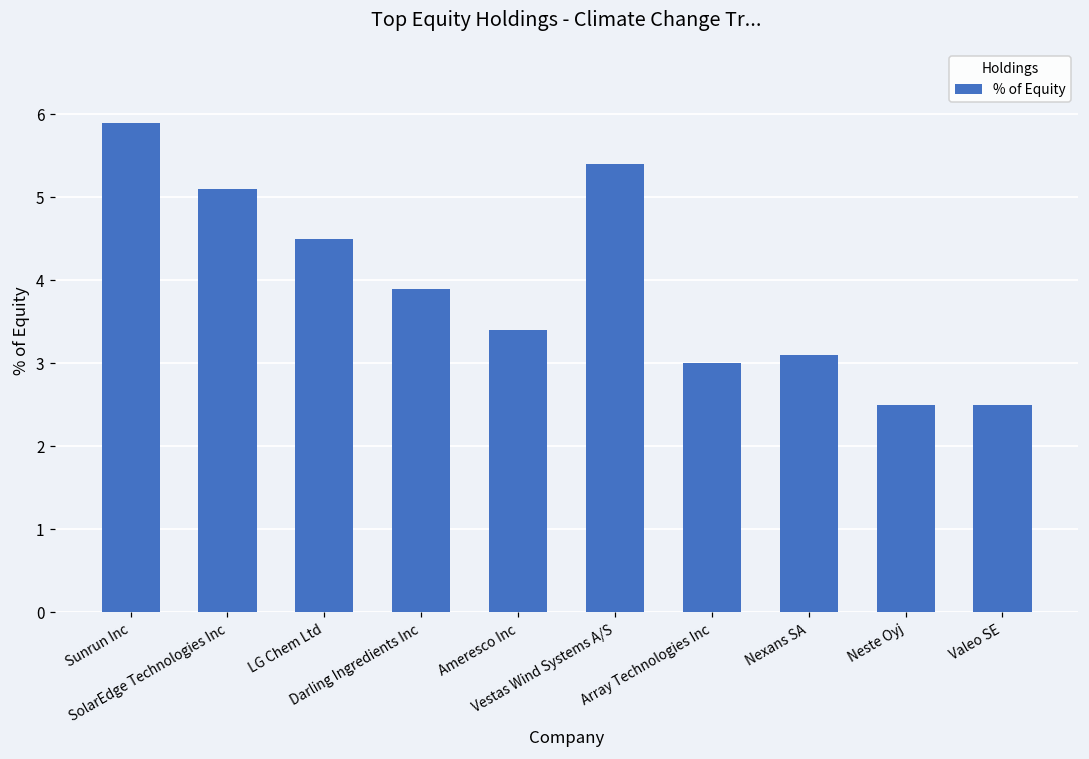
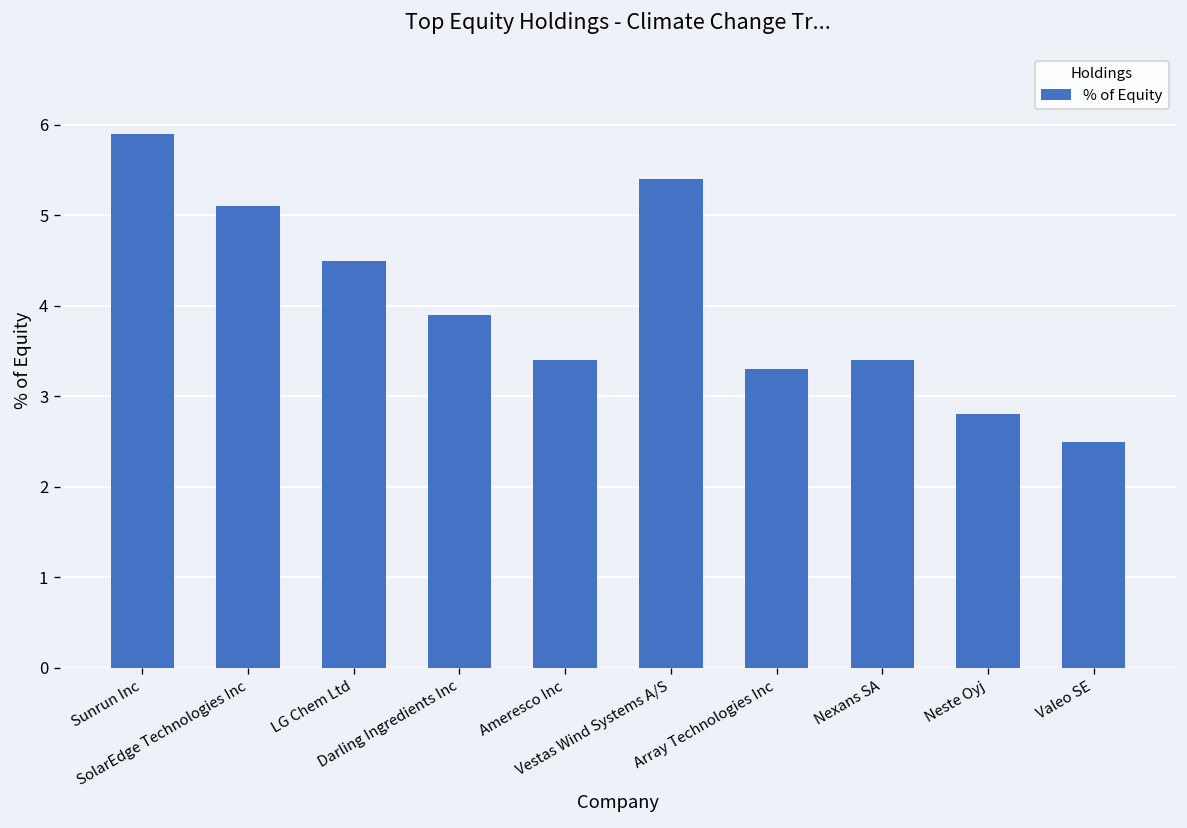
  {
    "Sunrun Inc": 5.9,
    "SolarEdge Technologies Inc": 5.1,
    "LG Chem Ltd": 4.5,
    "Darling Ingredients Inc": 3.9,
    "Ameresco Inc": 3.4,
    "Vestas Wind Systems A/S": 5.4,
-   "Array Technologies Inc": 3.0,
-   "Nexans SA": 3.1,
-   "Neste Oyj": 2.5,
+   "Array Technologies Inc": 3.3,
+   "Nexans SA": 3.4,
+   "Neste Oyj": 2.8,
    "Valeo SE": 2.5
  }
